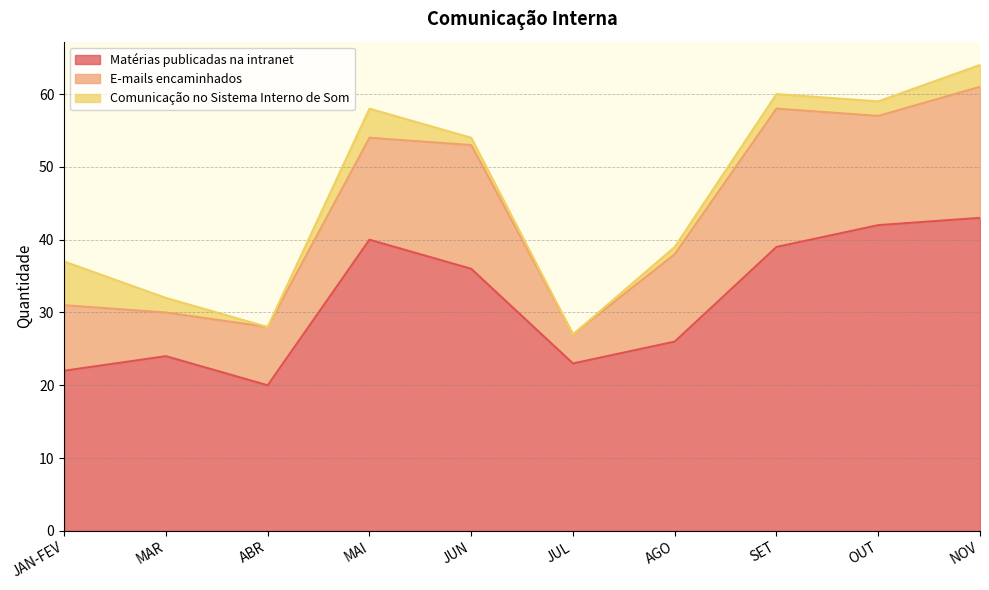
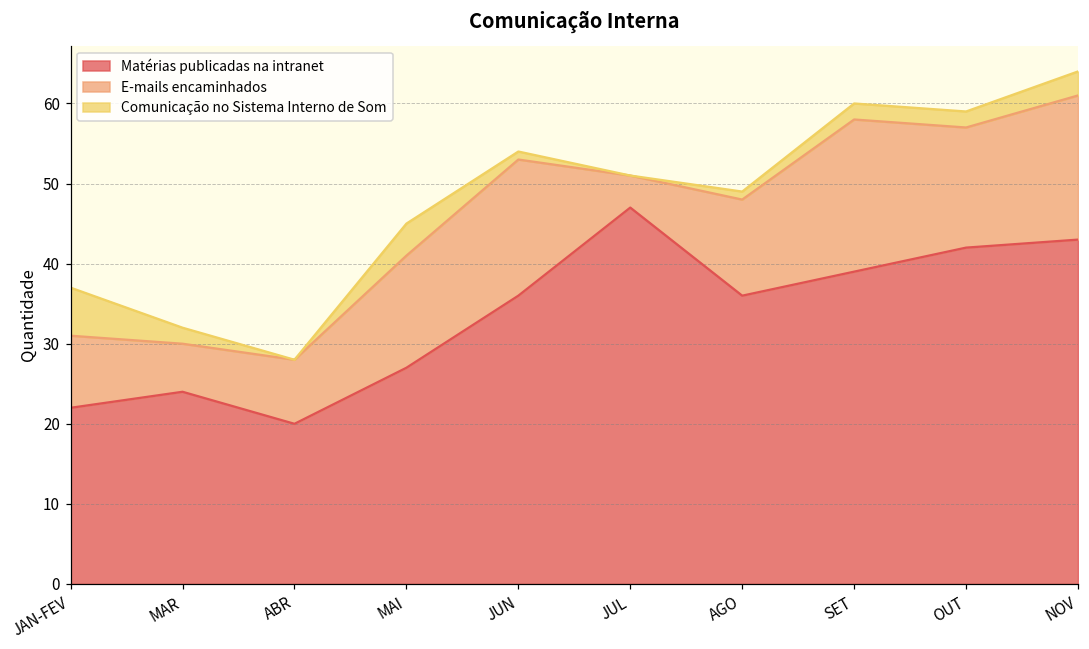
  {
    "Matérias publicadas na intranet": {
      "JAN-FEV": 22,
      "MAR": 24,
      "ABR": 20,
-     "MAI": 40,
+     "MAI": 27,
      "JUN": 36,
-     "JUL": 23,
-     "AGO": 26,
+     "JUL": 47,
+     "AGO": 36,
      "SET": 39,
      "OUT": 42,
      "NOV": 43
    }
  }
